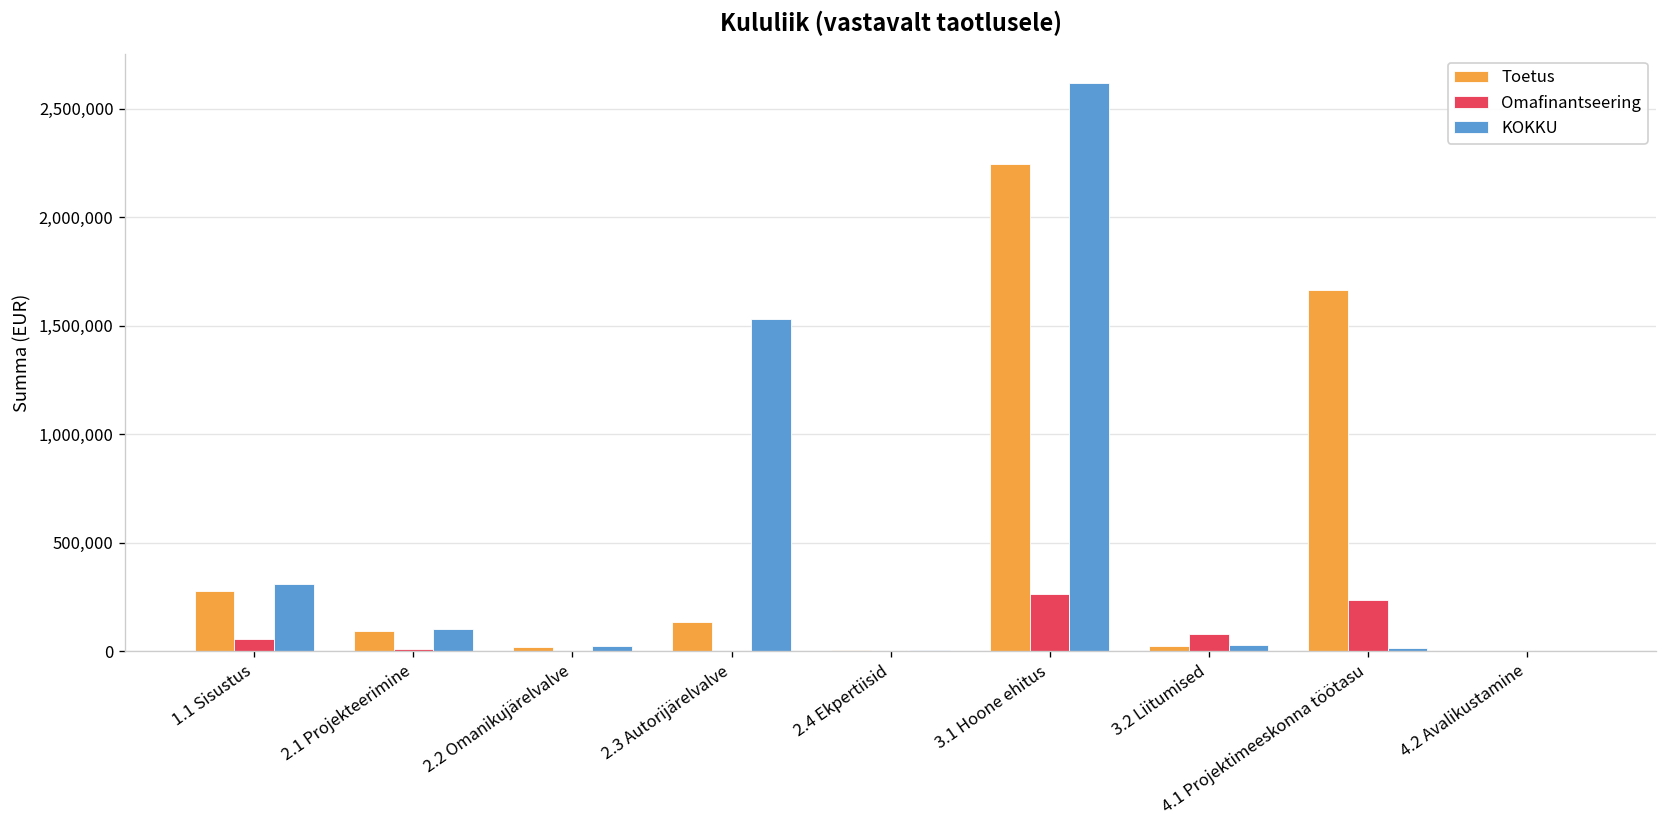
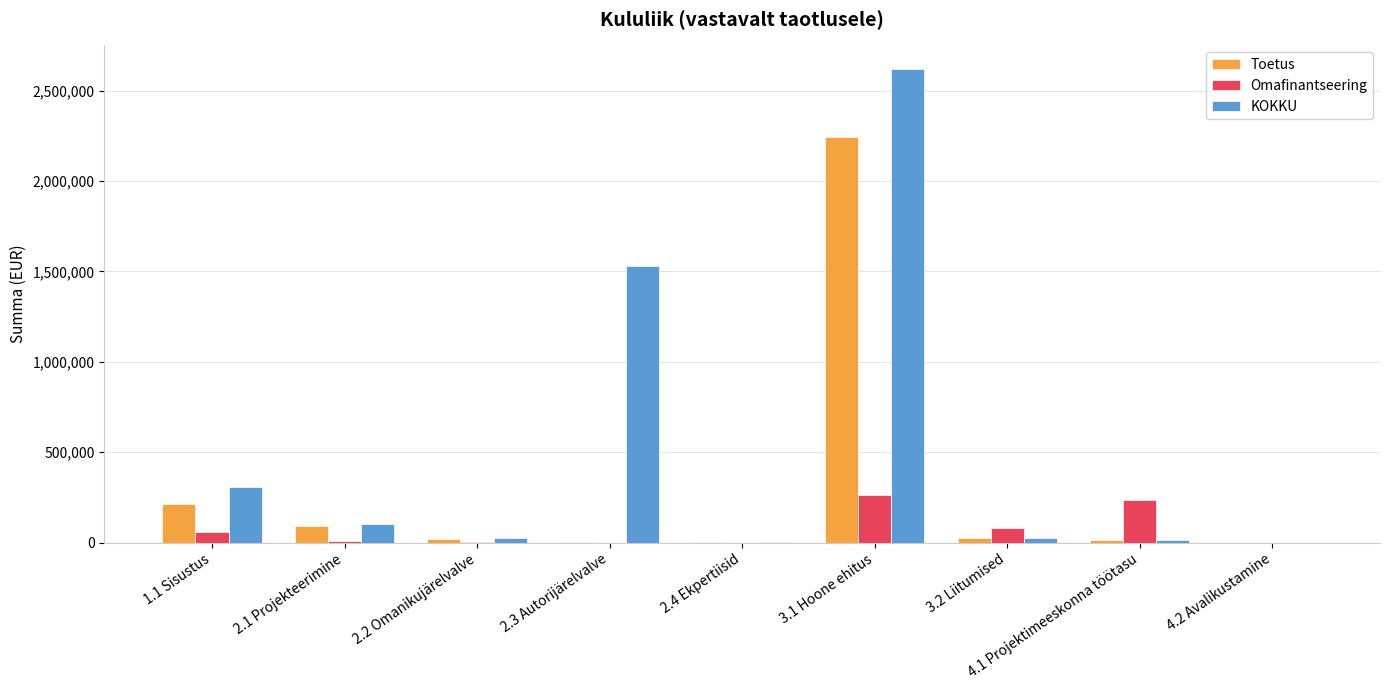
  {
    "Toetus": {
-     "1.1 Sisustus": "280,000",
+     "1.1 Sisustus": "210,000",
      "2.1 Projekteerimine": "90,000",
      "2.2 Omanikujärelvalve": "20,000",
-     "2.3 Autorijärelvalve": "130,000",
+     "2.3 Autorijärelvalve": "0",
      "3.1 Hoone ehitus": "2,240,000",
      "3.2 Liitumised": "20,000",
-     "4.1 Projektimeeskonna töötasu": "1,670,000"
+     "4.1 Projektimeeskonna töötasu": "10,000"
    },
    "Omafinantseering": {
      "1.1 Sisustus": "60,000",
      "3.1 Hoone ehitus": "260,000",
      "3.2 Liitumised": "80,000",
      "4.1 Projektimeeskonna töötasu": "240,000"
    },
    "KOKKU": {
      "1.1 Sisustus": "310,000",
      "2.1 Projekteerimine": "100,000",
      "2.2 Omanikujärelvalve": "20,000",
      "2.3 Autorijärelvalve": "1,530,000",
      "3.1 Hoone ehitus": "2,620,000",
      "3.2 Liitumised": "30,000",
      "4.1 Projektimeeskonna töötasu": "10,000"
    }
  }
